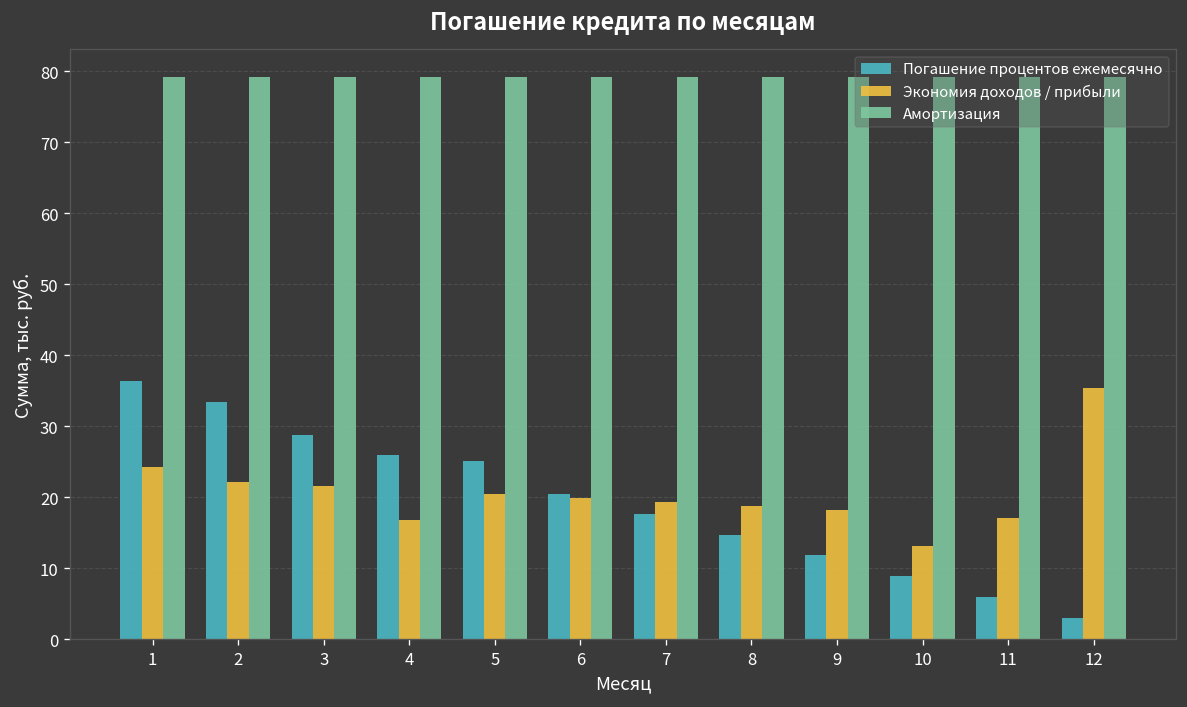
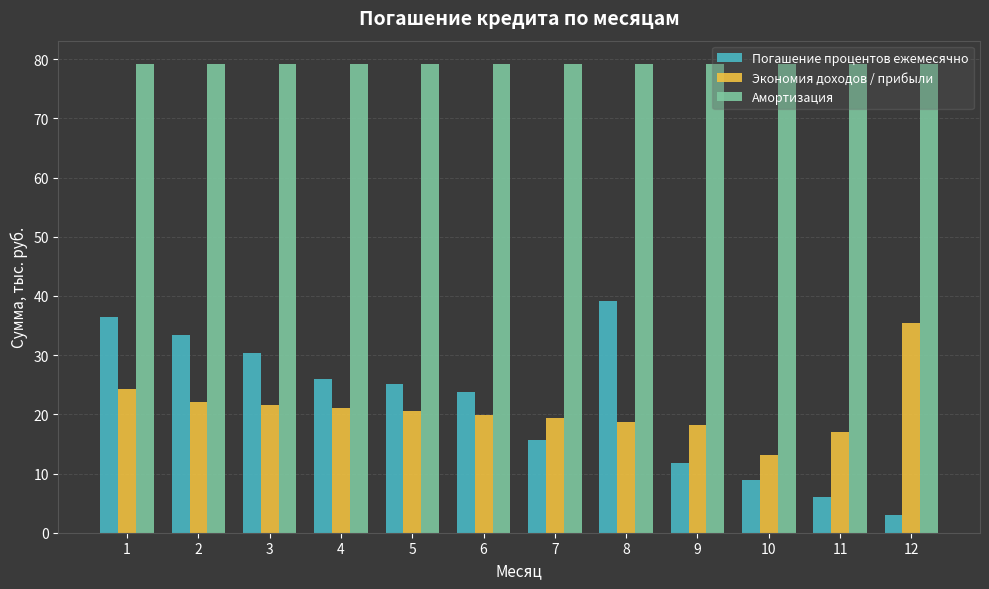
  {
    "Погашение процентов ежемесячно": {
      "1": 36,
      "2": 33,
-     "3": 29,
+     "3": 30,
      "4": 26,
      "5": 25,
-     "6": 20,
-     "7": 18,
-     "8": 15,
+     "6": 24,
+     "7": 16,
+     "8": 39,
      "9": 12,
      "10": 9,
      "11": 6,
      "12": 3
    },
    "Экономия доходов / прибыли": {
      "1": 24,
      "2": 22,
      "3": 22,
-     "4": 17,
+     "4": 21,
      "5": 20,
      "6": 20,
      "7": 19,
      "8": 19,
      "9": 18,
      "10": 13,
      "11": 17,
      "12": 35
    },
    "Амортизация": {
      "1": 79,
      "2": 79,
      "3": 79,
      "4": 79,
      "5": 79,
      "6": 79,
      "7": 79,
      "8": 79
    }
  }
